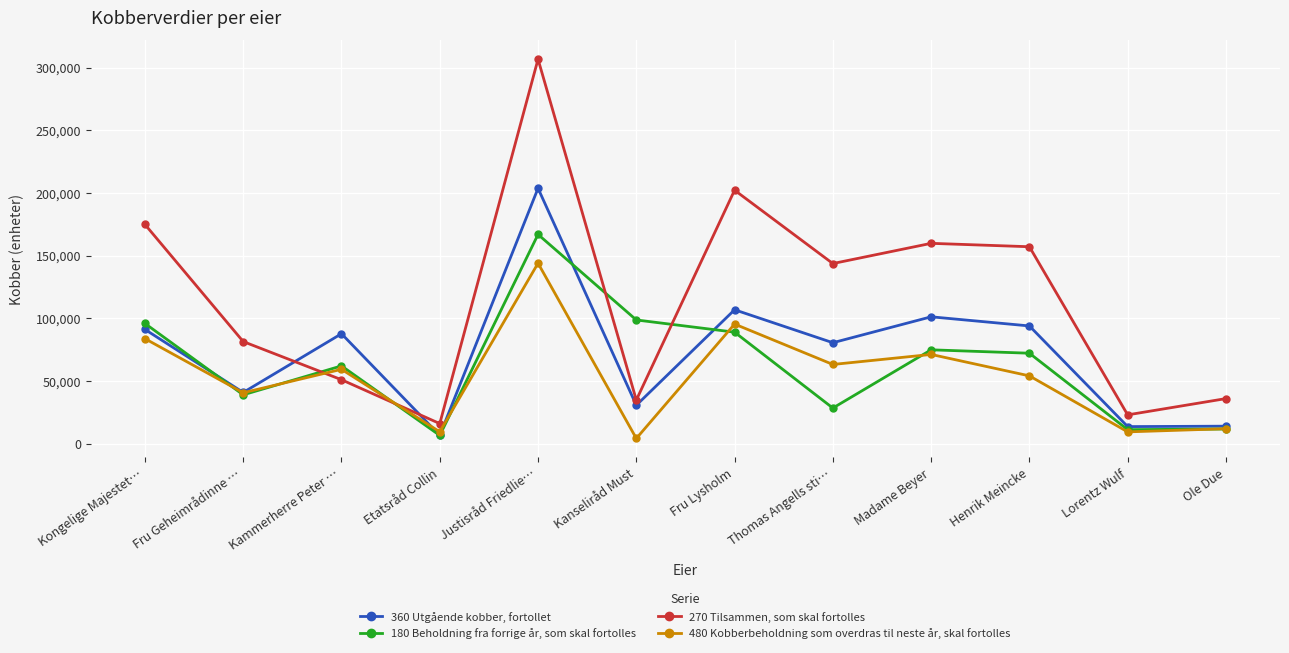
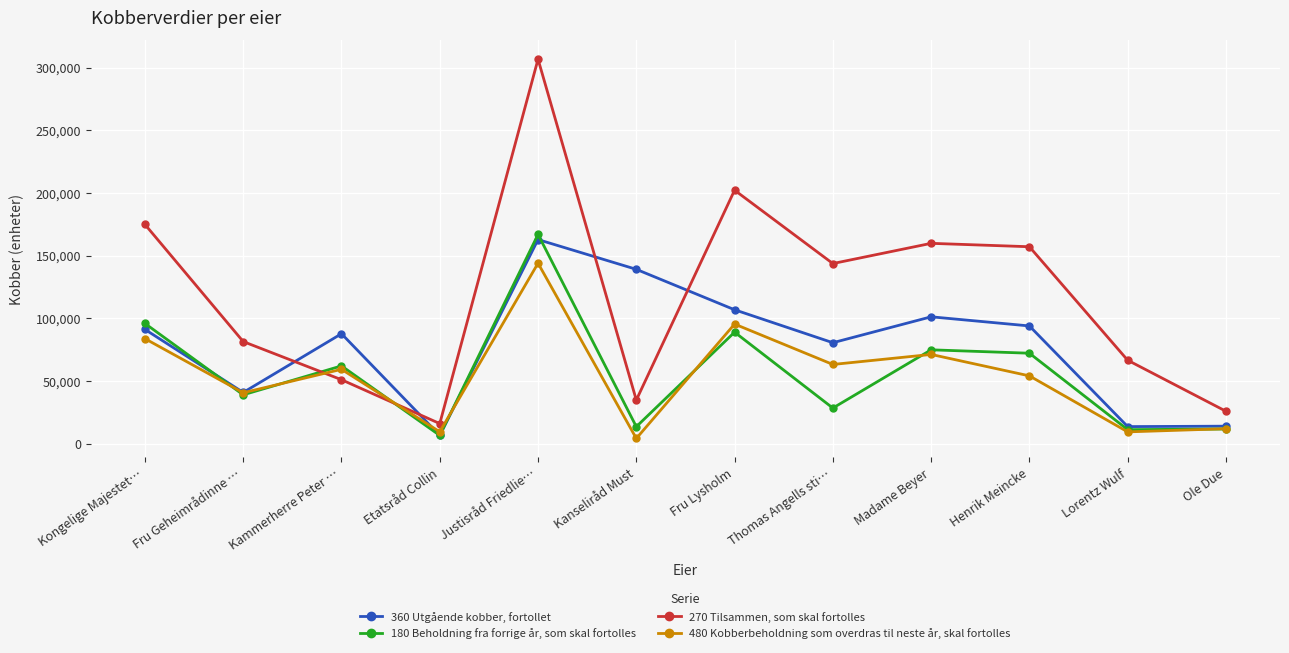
  {
    "360 Utgående kobber, fortollet": {
      "Kongelige Majestet…": "91,000",
      "Kammerherre Peter …": "88,000",
-     "Justisråd Friedlie…": "204,000",
-     "Kanseliråd Must": "31,000",
+     "Justisråd Friedlie…": "163,000",
+     "Kanseliråd Must": "139,000",
      "Fru Lysholm": "107,000",
      "Thomas Angells sti…": "81,000",
      "Madame Beyer": "101,000",
      "Henrik Meincke": "94,000",
      "Lorentz Wulf": "14,000",
      "Ole Due": "14,000"
    },
    "180 Beholdning fra forrige år, som skal fortolles": {
      "Kongelige Majestet…": "96,000",
      "Kammerherre Peter …": "62,000",
      "Justisråd Friedlie…": "167,000",
-     "Kanseliråd Must": "99,000",
+     "Kanseliråd Must": "14,000",
      "Fru Lysholm": "89,000",
      "Thomas Angells sti…": "28,000",
      "Madame Beyer": "75,000",
      "Henrik Meincke": "72,000"
    },
    "270 Tilsammen, som skal fortolles": {
      "Kongelige Majestet…": "175,000",
      "Fru Geheimrådinne …": "81,000",
      "Kammerherre Peter …": "51,000",
      "Etatsråd Collin": "16,000",
      "Justisråd Friedlie…": "307,000",
      "Kanseliråd Must": "35,000",
      "Fru Lysholm": "202,000",
      "Thomas Angells sti…": "144,000",
      "Madame Beyer": "160,000",
      "Henrik Meincke": "157,000",
-     "Lorentz Wulf": "23,000",
-     "Ole Due": "36,000"
+     "Lorentz Wulf": "67,000",
+     "Ole Due": "26,000"
    },
    "480 Kobberbeholdning som overdras til neste år, skal fortolles": {
      "Kongelige Majestet…": "84,000",
      "Kammerherre Peter …": "59,000",
      "Etatsråd Collin": "9,000",
      "Justisråd Friedlie…": "144,000",
      "Kanseliråd Must": "4,000",
      "Fru Lysholm": "95,000",
      "Thomas Angells sti…": "63,000",
      "Madame Beyer": "71,000",
      "Henrik Meincke": "54,000"
    }
  }
